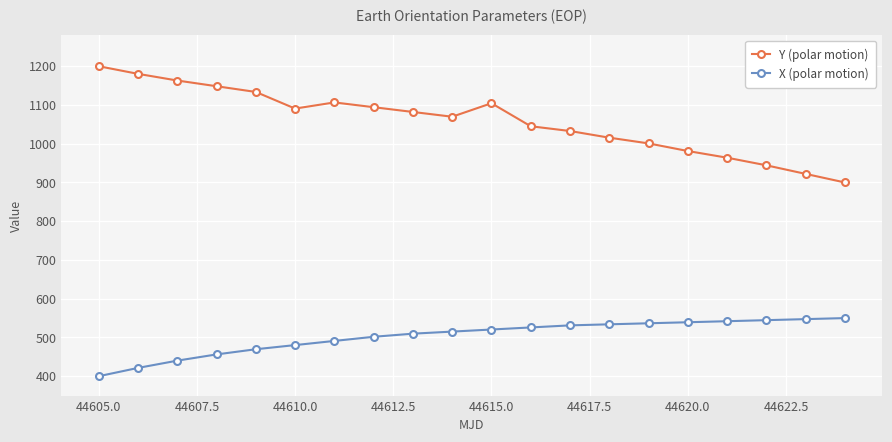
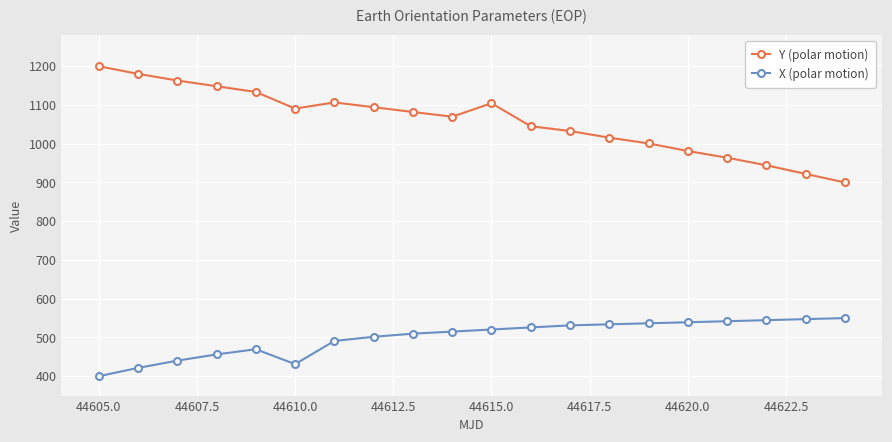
  {
    "Y (polar motion)": {
      "44605.0": 1200,
      "44610.0": 1090,
      "44615.0": 1100,
      "44620.0": 980
    },
    "X (polar motion)": {
      "44605.0": 400,
-     "44610.0": 480,
+     "44610.0": 430,
      "44615.0": 520,
      "44620.0": 540
    }
  }
